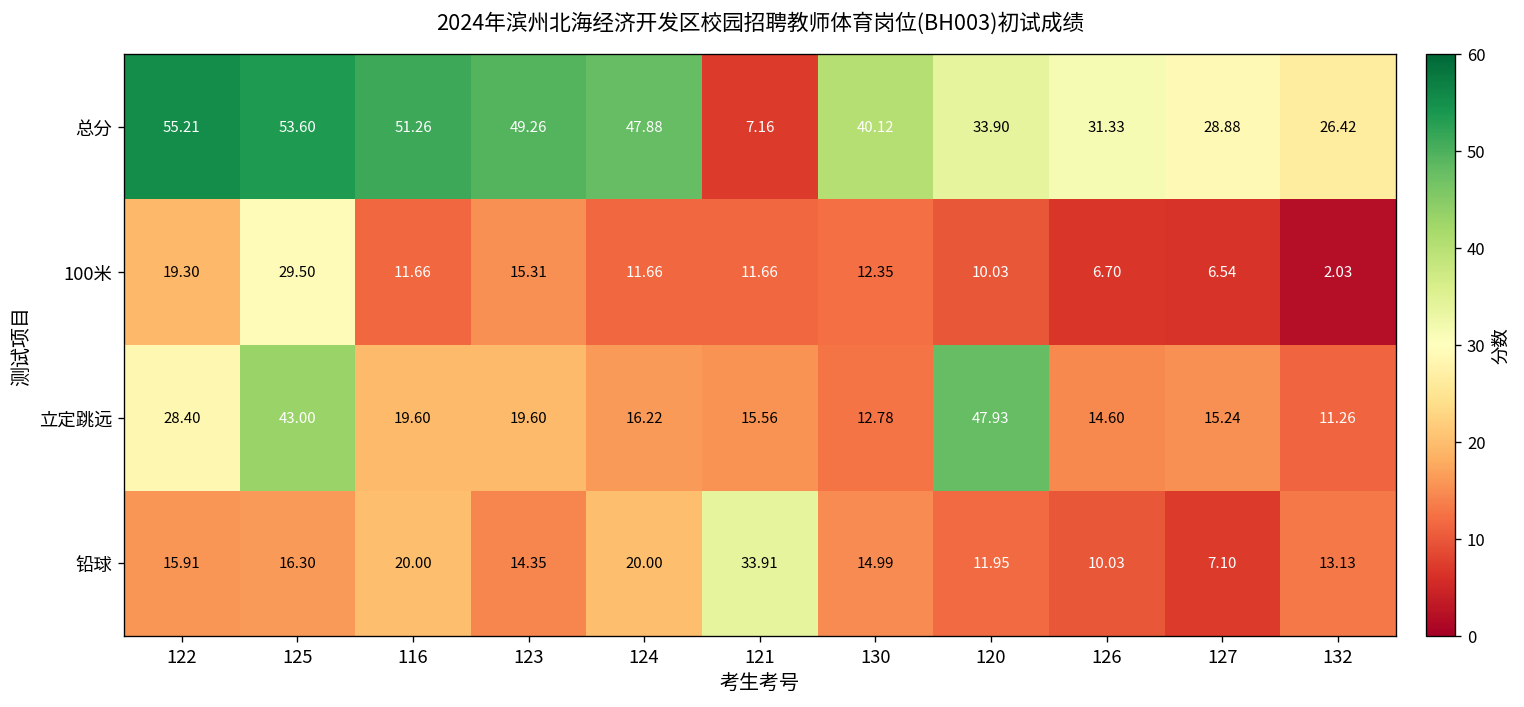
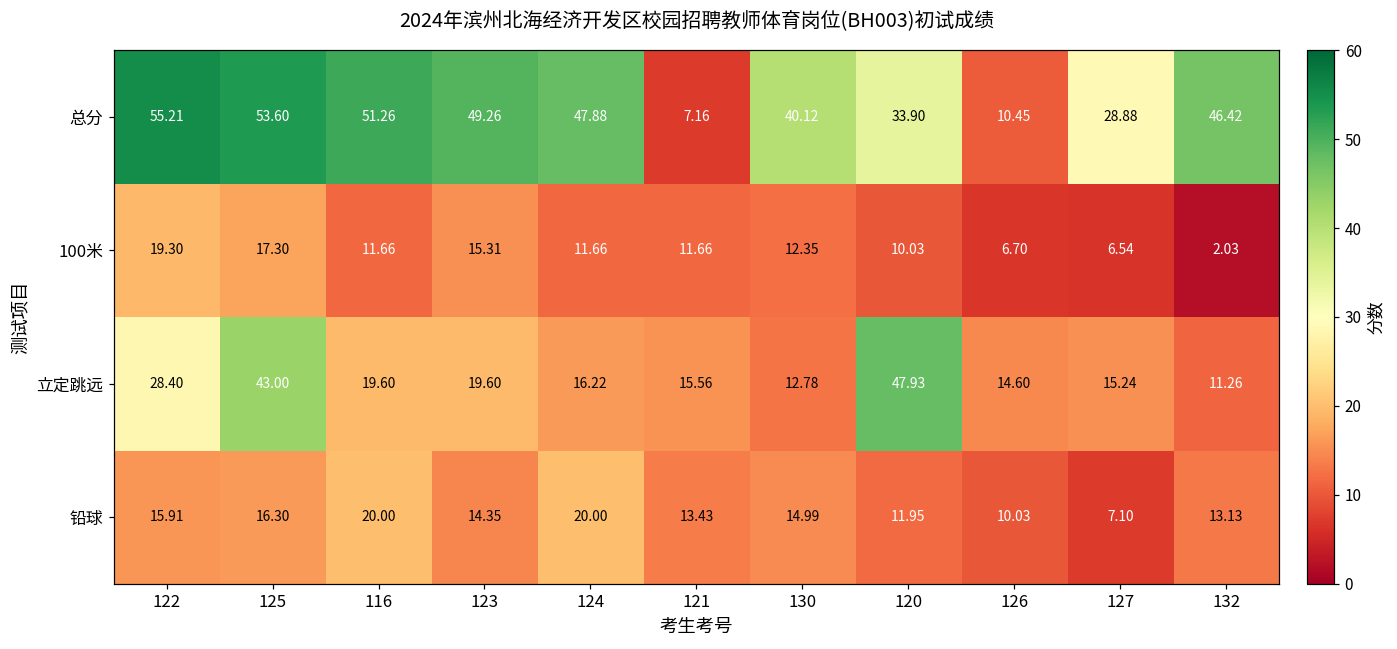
  {
    "总分": {
      "122": 55.21,
      "125": 53.60,
      "116": 51.26,
      "123": 49.26,
      "124": 47.88,
      "121": 7.16,
      "130": 40.12,
      "120": 33.90,
-     "126": 31.33,
+     "126": 10.45,
      "127": 28.88,
-     "132": 26.42
+     "132": 46.42
    },
    "100米": {
      "122": 19.30,
-     "125": 29.50,
+     "125": 17.30,
      "116": 11.66,
      "123": 15.31,
      "124": 11.66,
      "121": 11.66,
      "130": 12.35,
      "120": 10.03,
      "126": 6.70,
      "127": 6.54,
      "132": 2.03
    },
    "立定跳远": {
      "122": 28.40,
      "125": 43.00,
      "116": 19.60,
      "123": 19.60,
      "124": 16.22,
      "121": 15.56,
      "130": 12.78,
      "120": 47.93,
      "126": 14.60,
      "127": 15.24,
      "132": 11.26
    },
    "铅球": {
      "122": 15.91,
      "125": 16.30,
      "116": 20.00,
      "123": 14.35,
      "124": 20.00,
-     "121": 33.91,
+     "121": 13.43,
      "130": 14.99,
      "120": 11.95,
      "126": 10.03,
      "127": 7.10,
      "132": 13.13
    }
  }
